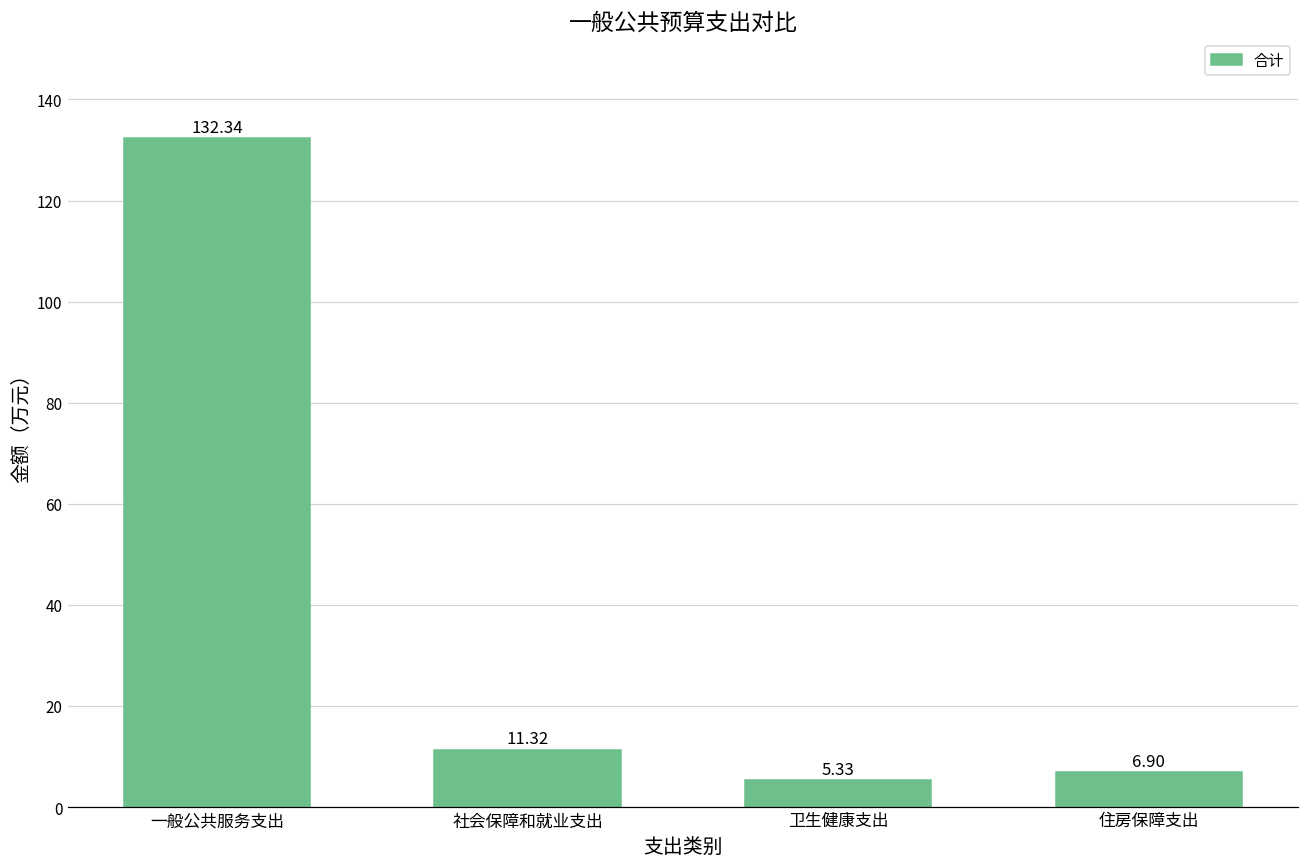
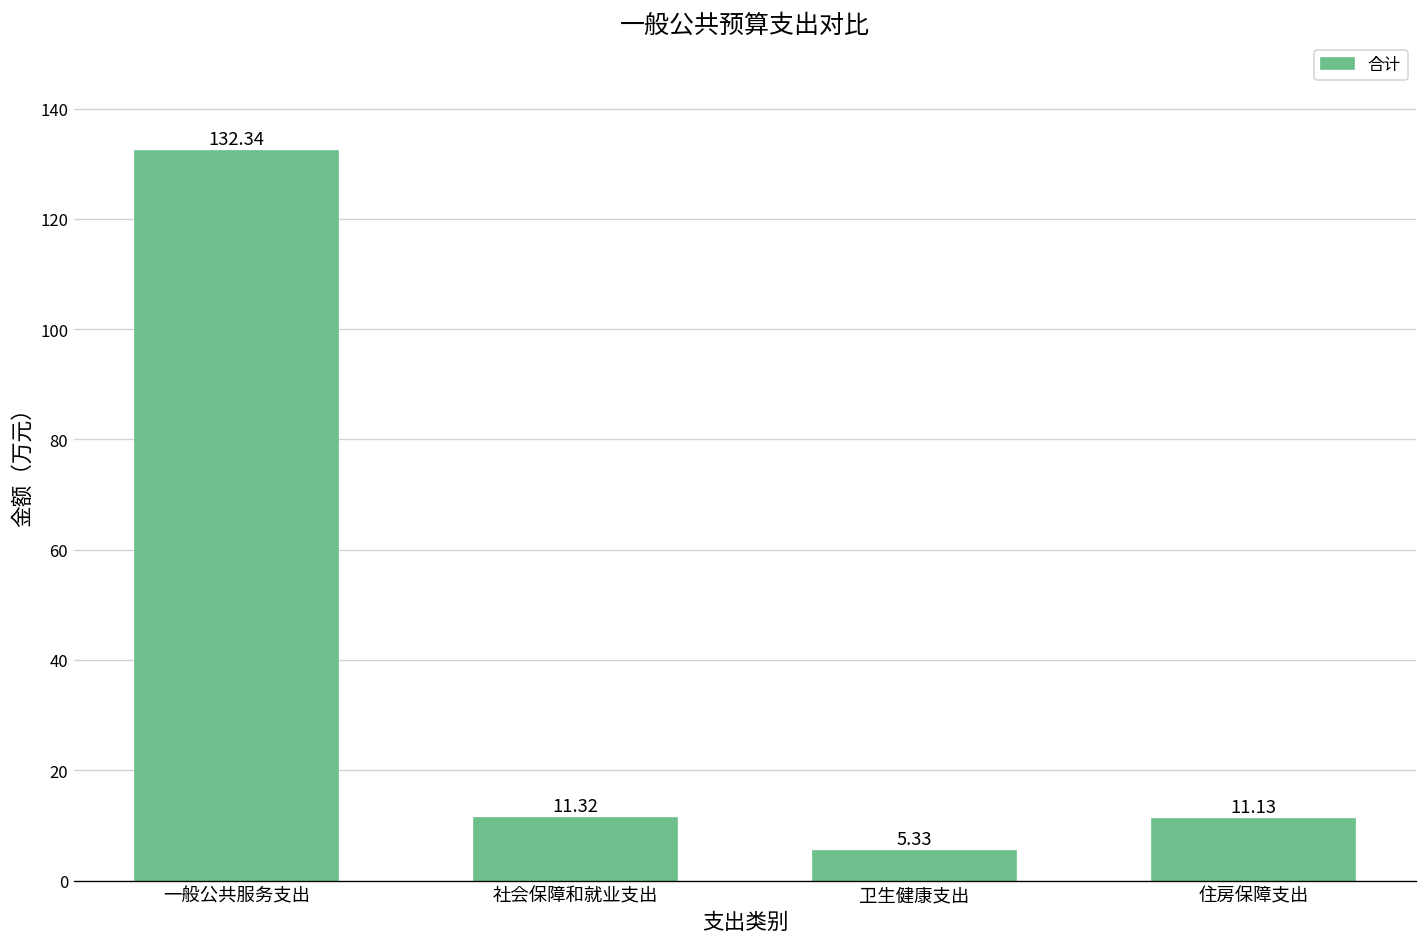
  {
    "一般公共服务支出": 132.34,
    "社会保障和就业支出": 11.32,
    "卫生健康支出": 5.33,
-   "住房保障支出": 6.90
+   "住房保障支出": 11.13
  }
